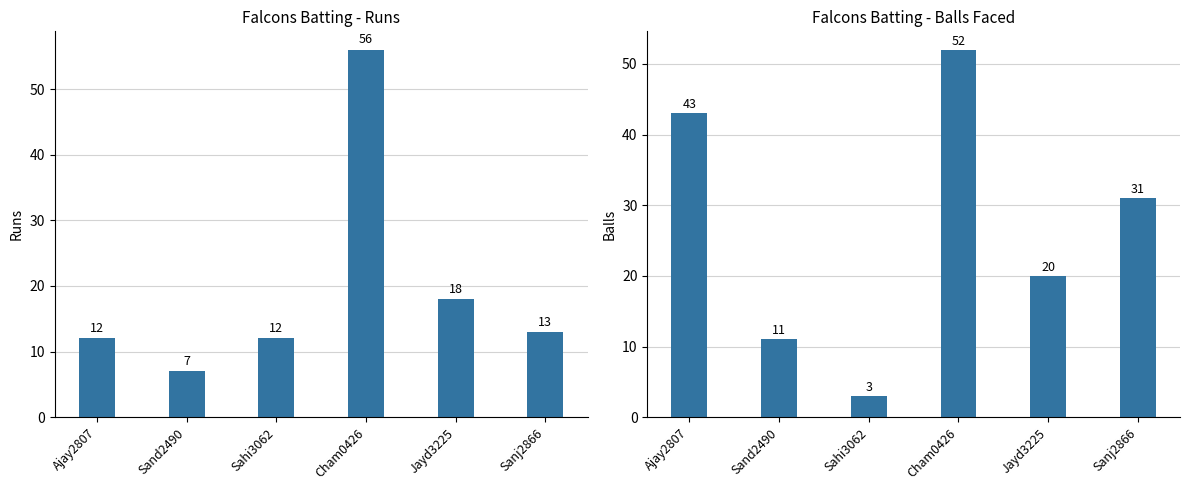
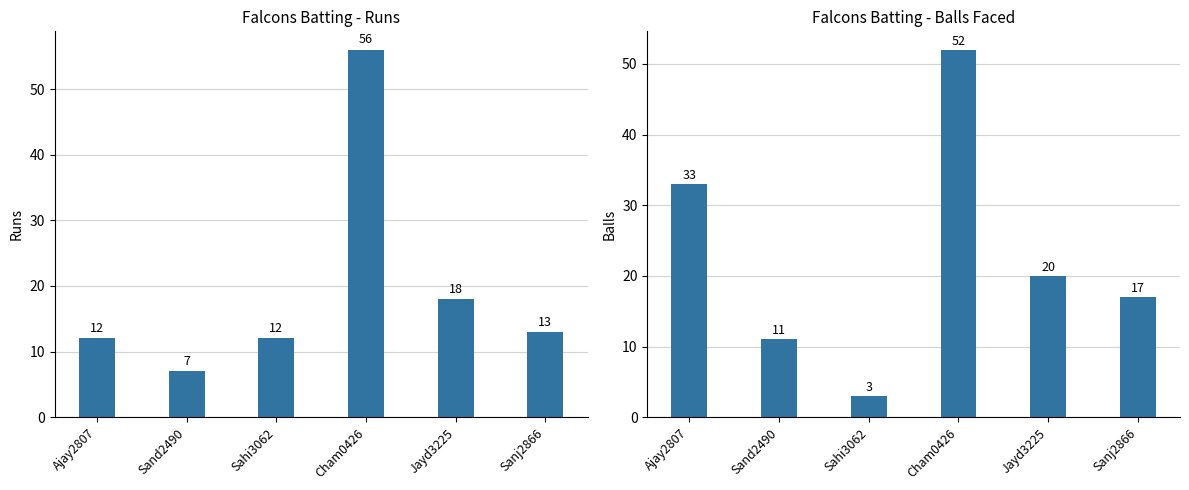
  {
    "Falcons Batting - Runs": {
      "Ajay2807": 12,
      "Sand2490": 7,
      "Sahi3062": 12,
      "Cham0426": 56,
      "Jayd3225": 18,
      "Sanj2866": 13
    },
    "Falcons Batting - Balls Faced": {
-     "Ajay2807": 43,
+     "Ajay2807": 33,
      "Sand2490": 11,
      "Sahi3062": 3,
      "Cham0426": 52,
      "Jayd3225": 20,
-     "Sanj2866": 31
+     "Sanj2866": 17
    }
  }
